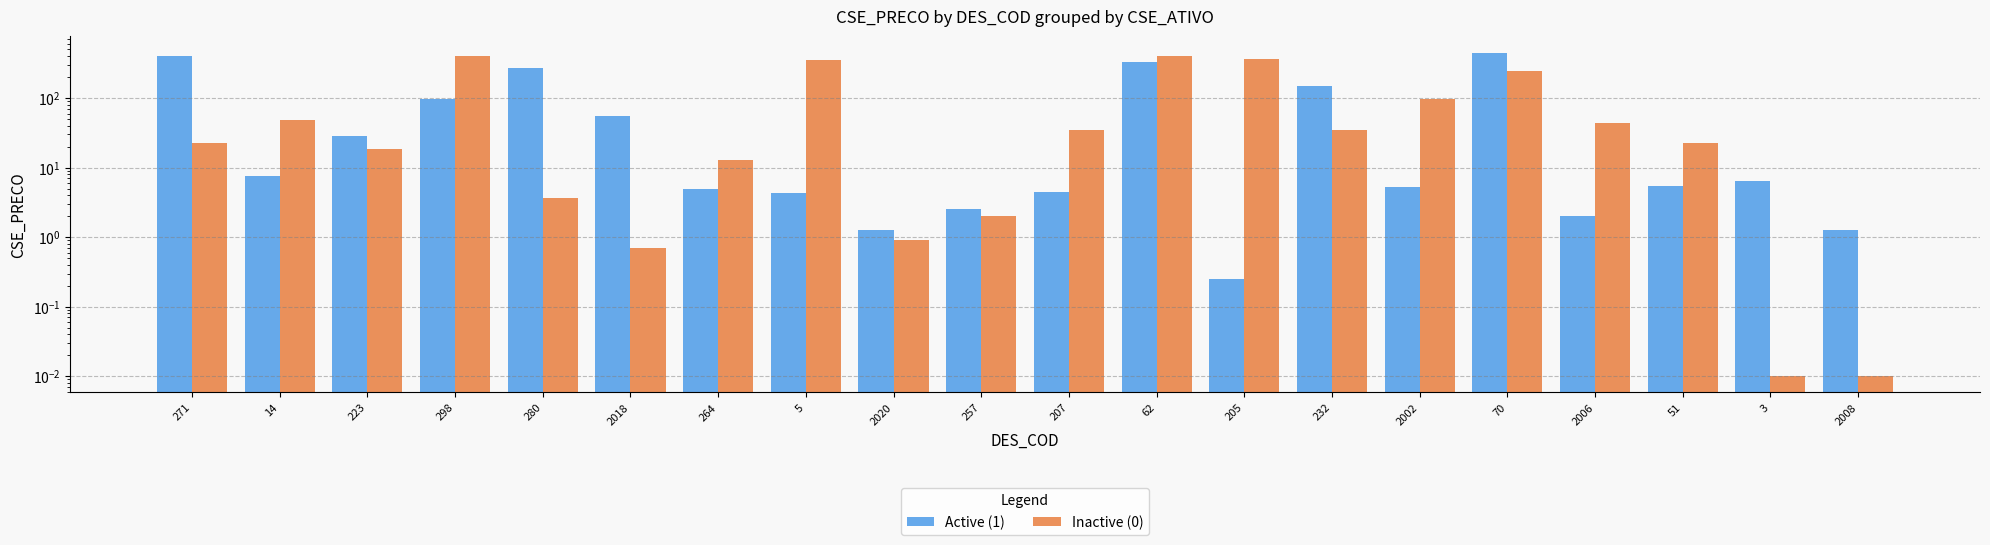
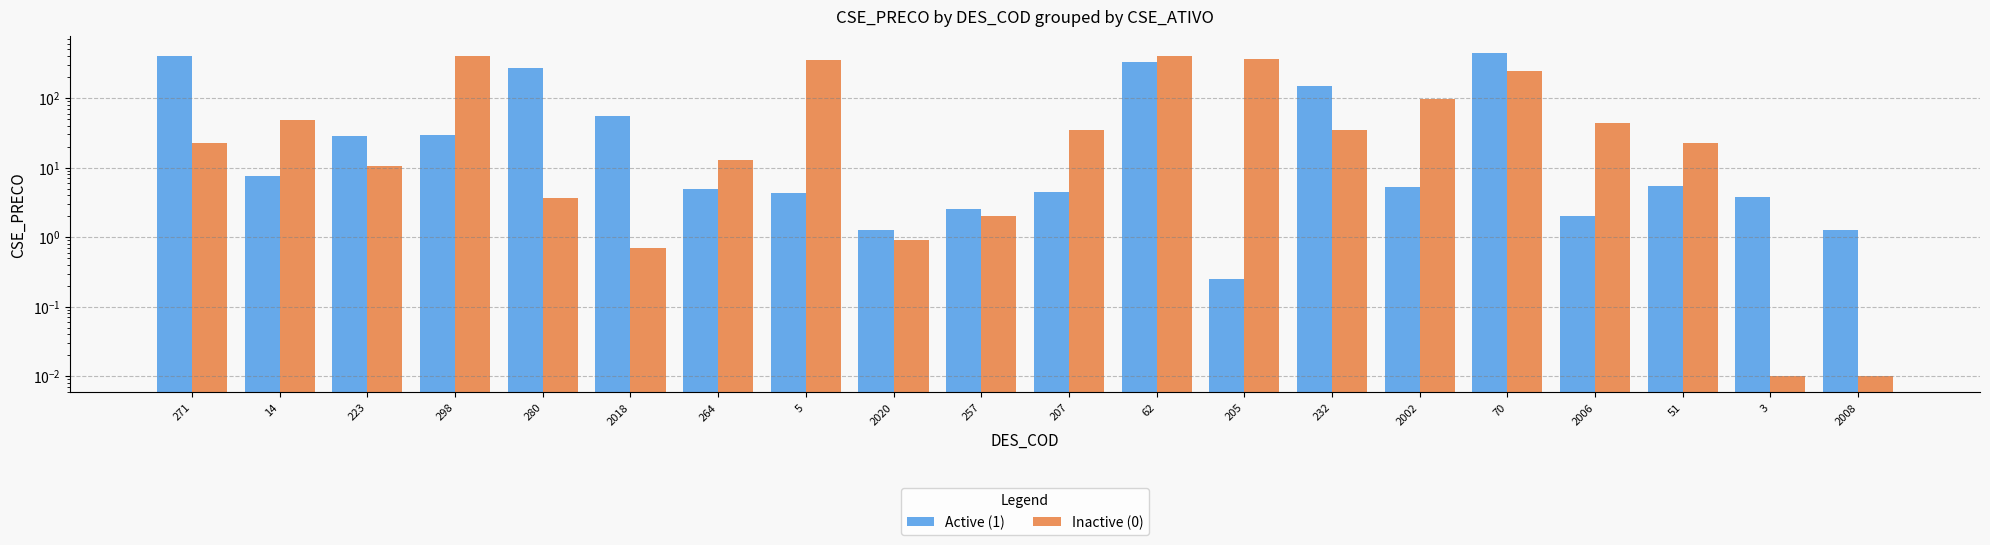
  {
    "Active (1)": {
      "271": 400,
      "14": 8,
      "223": 29,
-     "298": 100,
+     "298": 30,
      "280": 270,
      "2018": 60,
      "264": 5,
      "5": 4,
      "2020": 1.3,
      "257": 2.5,
      "207": 4,
      "62": 300,
      "205": 0.25,
      "232": 150,
      "2002": 5,
      "70": 500,
      "2006": 2,
      "51": 5,
-     "3": 6,
+     "3": 4,
      "2008": 1.3
    },
    "Inactive (0)": {
      "271": 23,
      "14": 50,
-     "223": 18,
+     "223": 11,
      "298": 400,
      "280": 4,
      "2018": 0.7,
      "264": 13,
      "5": 400,
      "2020": 0.9,
      "257": 2,
      "207": 30,
      "62": 400,
      "205": 400,
      "232": 30,
      "2002": 100,
      "70": 250,
      "2006": 40,
      "51": 23,
      "3": 0.010,
      "2008": 0.010
    }
  }
